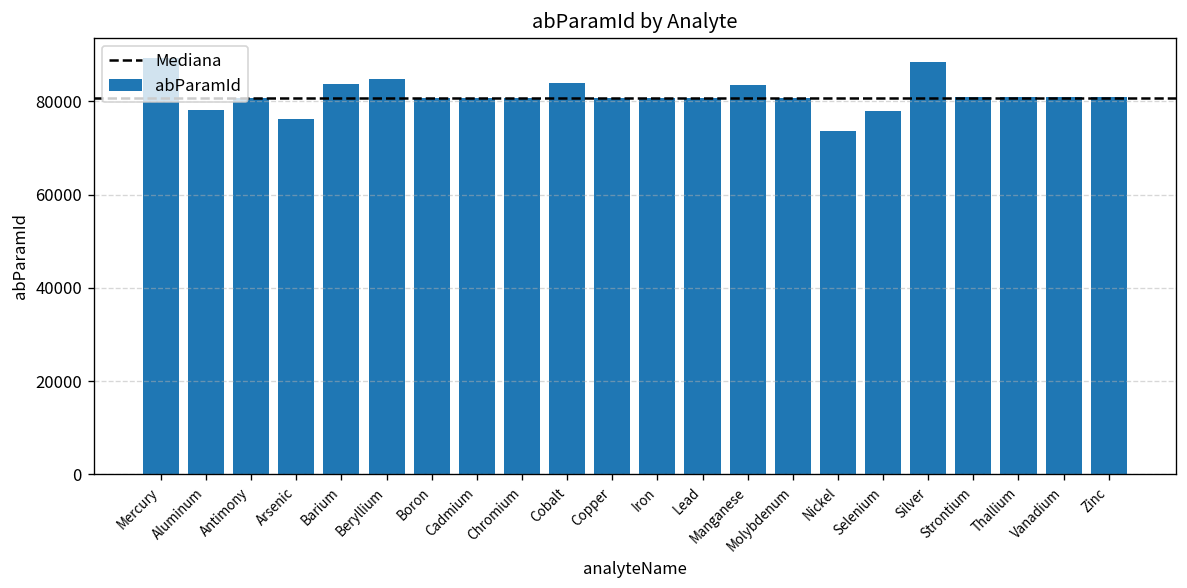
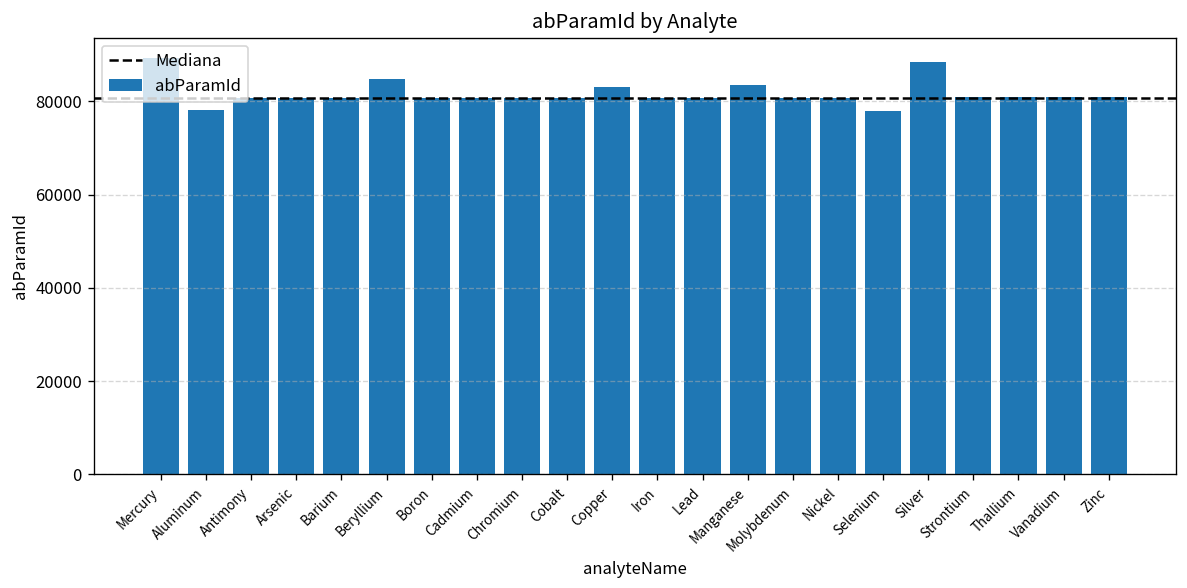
  {
    "Aluminum": 78000,
    "Antimony": 81000,
-   "Arsenic": 76000,
-   "Barium": 84000,
+   "Arsenic": 81000,
+   "Barium": 81000,
    "Beryllium": 85000,
    "Boron": 81000,
    "Cadmium": 81000,
    "Chromium": 81000,
-   "Cobalt": 84000,
-   "Copper": 81000,
+   "Cobalt": 81000,
+   "Copper": 83000,
    "Iron": 81000,
    "Lead": 81000,
    "Manganese": 83000,
    "Molybdenum": 81000,
-   "Nickel": 74000,
+   "Nickel": 81000,
    "Selenium": 78000,
    "Silver": 88000,
    "Strontium": 81000,
    "Thallium": 81000,
    "Vanadium": 81000,
    "Zinc": 81000
  }
